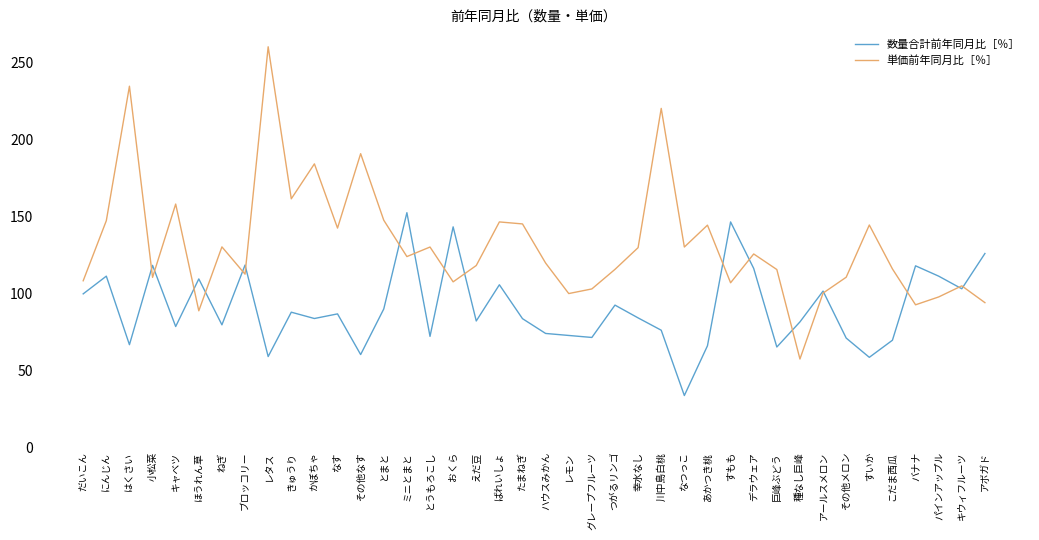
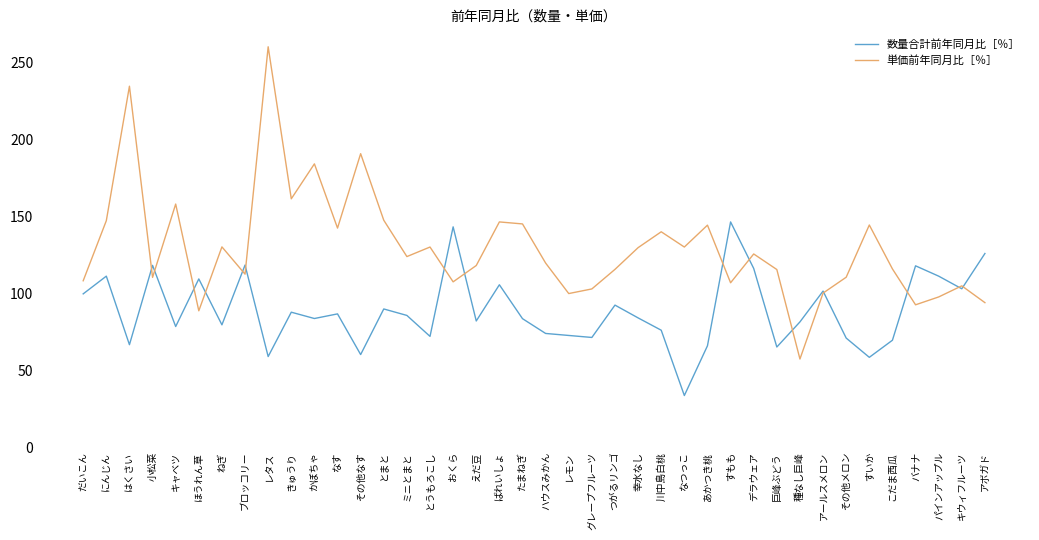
  {
    "数量合計前年同月比［％］": {
      "だいこん": 100,
      "にんじん": 111,
      "はくさい": 67,
      "小松菜": 118,
      "キャベツ": 78,
      "ほうれん草": 109,
      "ねぎ": 79,
      "ブロッコリー": 118,
      "レタス": 59,
      "きゅうり": 88,
      "かぼちゃ": 84,
      "なす": 87,
      "その他なす": 60,
      "とまと": 90,
-     "ミニとまと": 152,
+     "ミニとまと": 86,
      "とうもろこし": 72,
      "おくら": 143,
      "えだ豆": 82,
      "ばれいしょ": 105,
      "たまねぎ": 83,
      "ハウスみかん": 74,
      "レモン": 73,
      "グレープフルーツ": 71,
      "つがるリンゴ": 92,
      "幸水なし": 84,
      "川中島白桃": 76,
      "なつっこ": 34,
      "あかつき桃": 66,
      "すもも": 146,
      "デラウェア": 116,
      "巨峰ぶどう": 65,
      "種なし巨峰": 81,
      "その他メロン": 71,
      "すいか": 58,
      "こだま西瓜": 69,
      "バナナ": 118,
      "パインアップル": 111,
      "キウィフルーツ": 103,
      "アボガド": 126
    },
    "単価前年同月比［％］": {
      "だいこん": 108,
      "にんじん": 147,
      "はくさい": 234,
      "小松菜": 110,
      "キャベツ": 158,
      "ほうれん草": 89,
      "ねぎ": 130,
      "ブロッコリー": 112,
      "レタス": 260,
      "きゅうり": 161,
      "かぼちゃ": 184,
      "なす": 142,
      "その他なす": 191,
      "とまと": 147,
      "ミニとまと": 124,
      "とうもろこし": 130,
      "おくら": 107,
      "えだ豆": 118,
      "ばれいしょ": 146,
      "たまねぎ": 145,
      "ハウスみかん": 120,
      "レモン": 100,
      "グレープフルーツ": 103,
      "つがるリンゴ": 115,
      "幸水なし": 130,
-     "川中島白桃": 220,
+     "川中島白桃": 140,
      "なつっこ": 130,
      "あかつき桃": 144,
      "すもも": 107,
      "デラウェア": 125,
      "巨峰ぶどう": 115,
      "種なし巨峰": 57,
      "その他メロン": 110,
      "すいか": 144,
      "こだま西瓜": 116,
      "バナナ": 92,
      "パインアップル": 98,
      "キウィフルーツ": 105,
      "アボガド": 94
    }
  }
